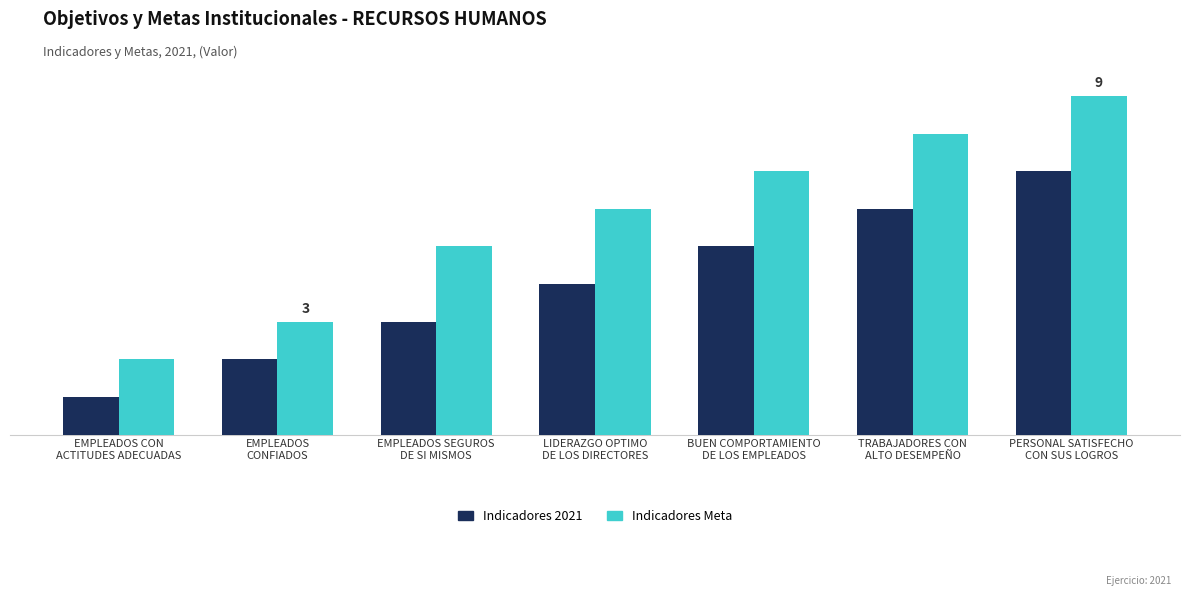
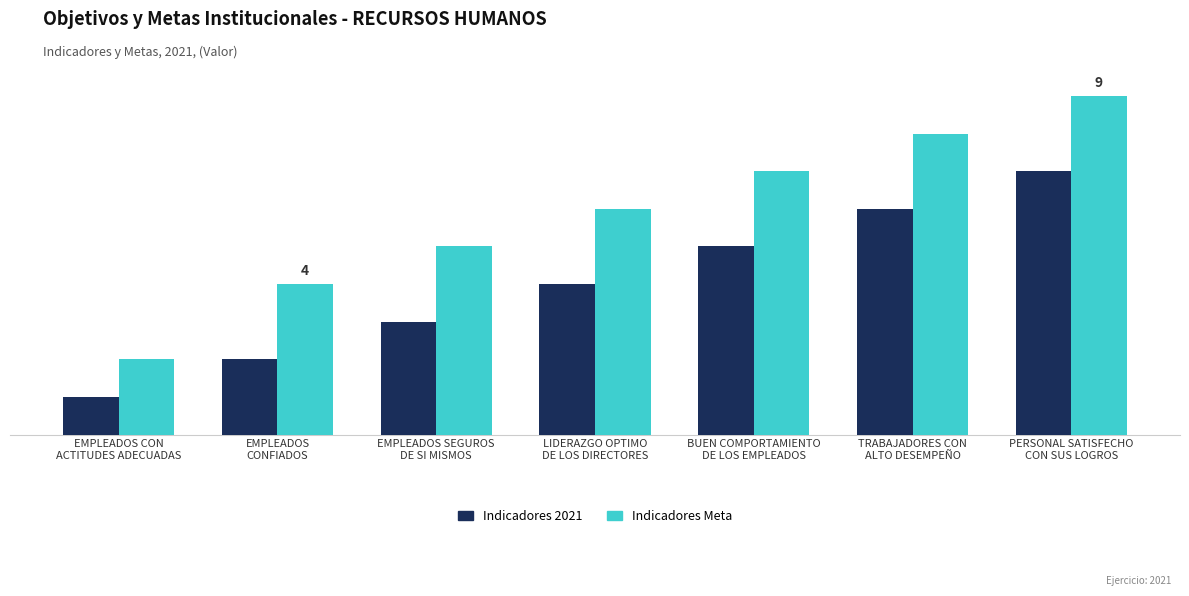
  {
    "Indicadores Meta": {
-     "EMPLEADOS CONFIADOS": 3,
+     "EMPLEADOS CONFIADOS": 4,
      "PERSONAL SATISFECHO CON SUS LOGROS": 9
    }
  }
